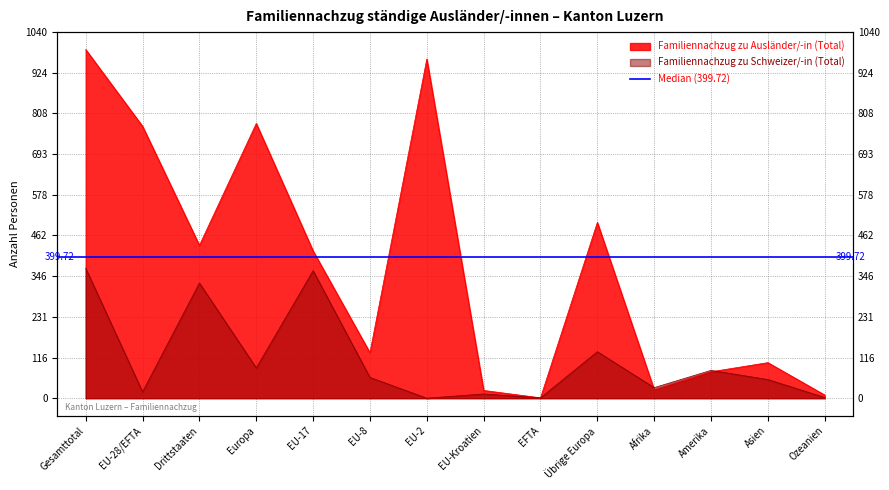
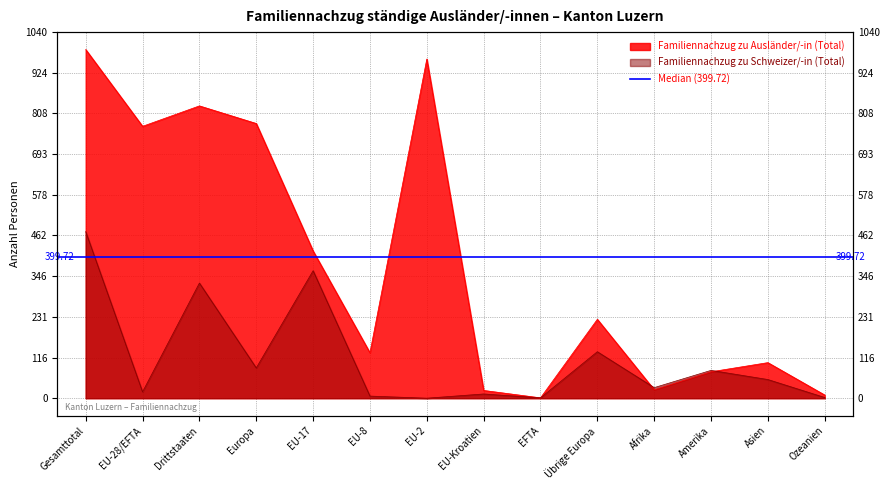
  {
    "Familiennachzug zu Ausländer/-in (Total)": {
      "Gesamttotal": 990,
      "EU-28/EFTA": 770,
-     "Drittstaaten": 430,
+     "Drittstaaten": 830,
      "Europa": 780,
      "EU-17": 420,
      "EU-8": 130,
      "EU-2": 960,
      "EU-Kroatien": 20,
-     "Übrige Europa": 500,
+     "Übrige Europa": 220,
      "Asien": 100
    },
    "Familiennachzug zu Schweizer/-in (Total)": {
-     "Gesamttotal": 370,
+     "Gesamttotal": 470,
      "EU-28/EFTA": 20,
      "Drittstaaten": 330,
      "Europa": 90,
      "EU-17": 360,
-     "EU-8": 60,
+     "EU-8": 10,
      "EU-2": 0,
      "EU-Kroatien": 10,
      "Übrige Europa": 130,
      "Asien": 50
    }
  }
